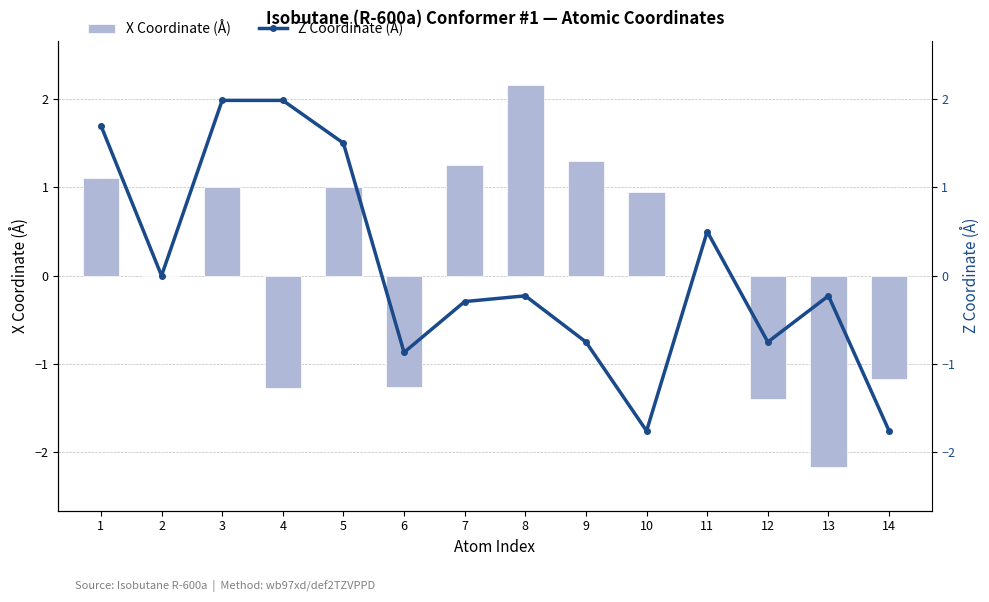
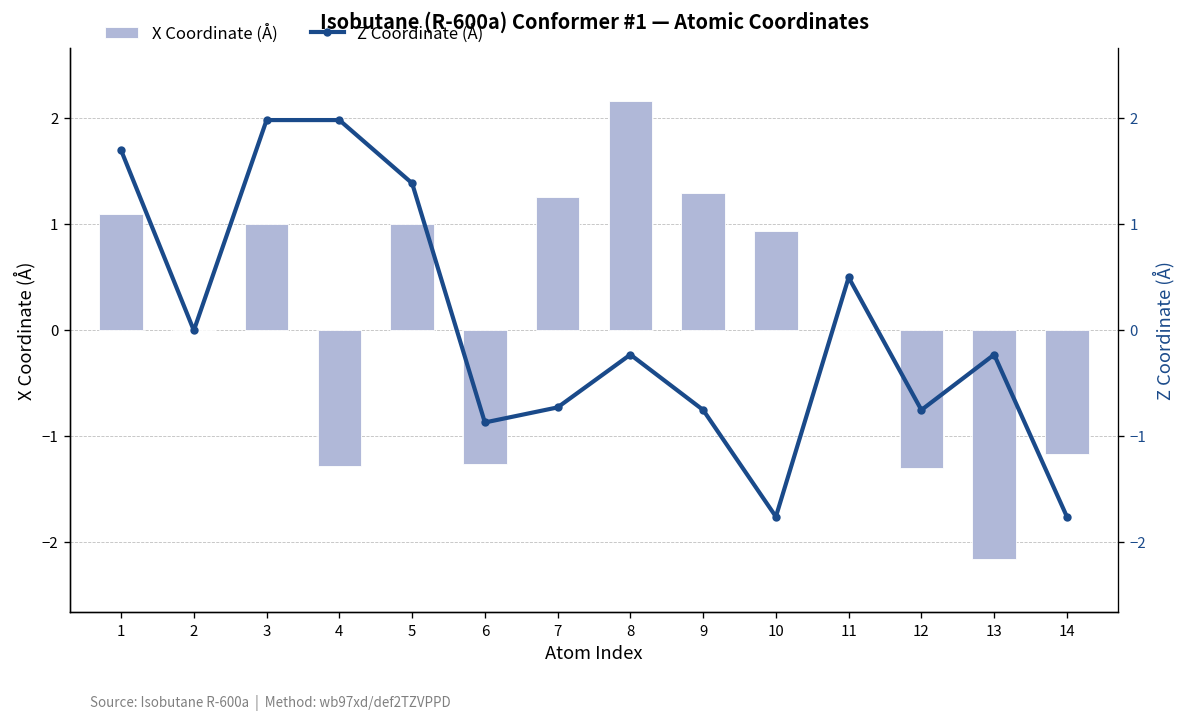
  {
    "X Coordinate (Å)": {
      "1": 1.1,
      "2": 0.0,
      "3": 1.0,
      "4": -1.3,
      "5": 1.0,
      "6": -1.3,
      "7": 1.3,
      "8": 2.2,
      "9": 1.3,
      "10": 0.9,
      "11": 0.0,
-     "12": -1.4,
+     "12": -1.3,
      "13": -2.2,
      "14": -1.2
    },
    "Z Coordinate (Å)": {
      "1": 1.7,
      "2": 0.0,
      "3": 2.0,
      "4": 2.0,
-     "5": 1.5,
+     "5": 1.4,
      "6": -0.9,
-     "7": -0.3,
+     "7": -0.7,
      "8": -0.2,
      "9": -0.8,
      "10": -1.8,
      "11": 0.5,
      "12": -0.8,
      "13": -0.2,
      "14": -1.8
    }
  }
